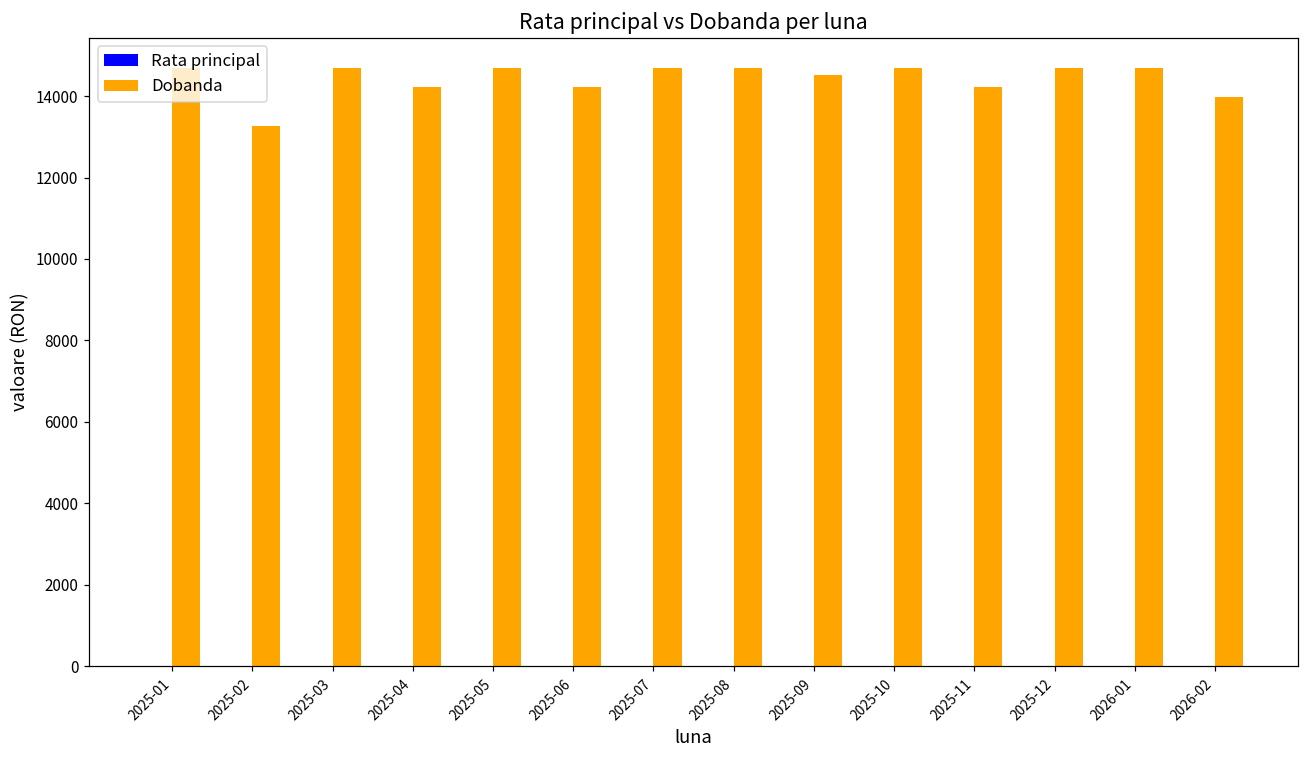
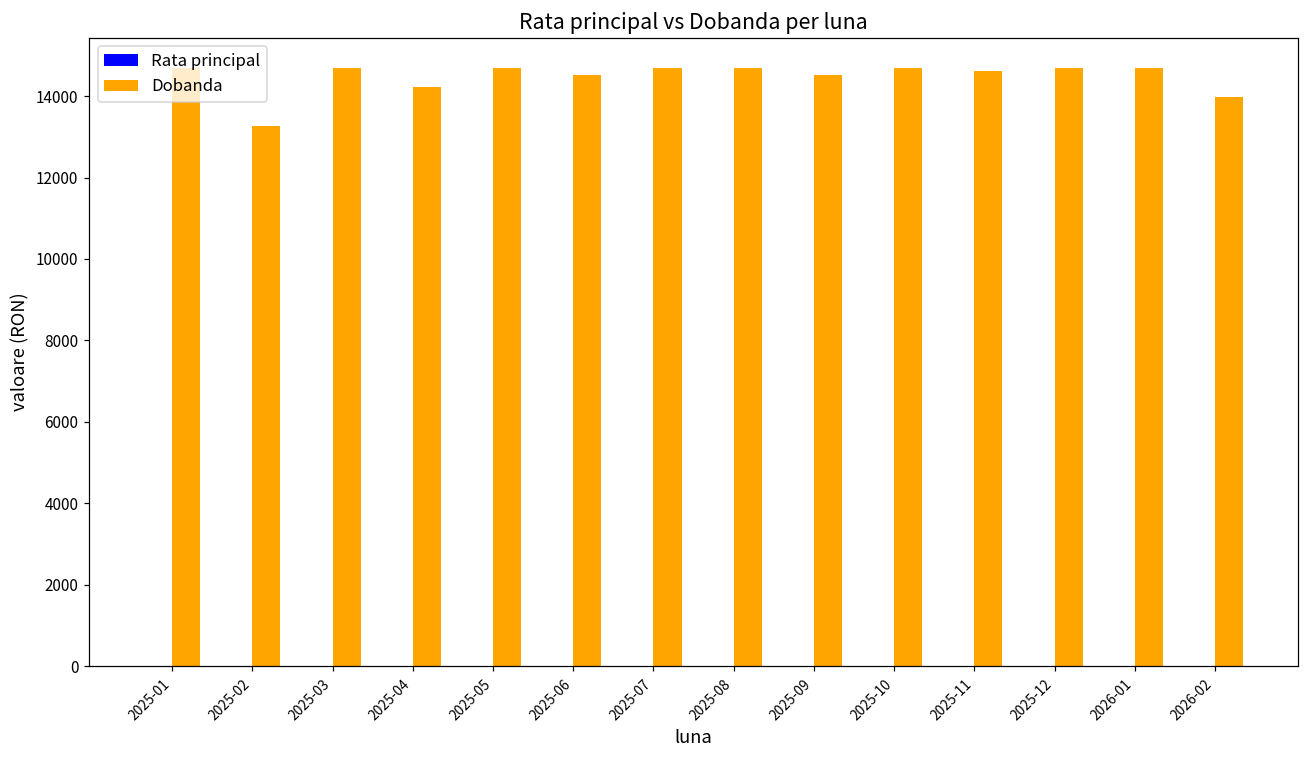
  {
    "Rata principal": {
      "2025-01": 0,
      "2025-02": 0,
      "2025-03": 0,
      "2025-04": 0,
      "2025-05": 0,
      "2025-06": 0,
      "2025-07": 0,
      "2025-08": 0,
      "2025-09": 0,
      "2025-10": 0,
      "2025-11": 0,
      "2025-12": 0,
      "2026-01": 0,
      "2026-02": 0
    },
    "Dobanda": {
      "2025-02": 13300,
      "2025-03": 14700,
      "2025-04": 14200,
      "2025-05": 14700,
-     "2025-06": 14200,
+     "2025-06": 14500,
      "2025-07": 14700,
      "2025-08": 14700,
      "2025-09": 14500,
      "2025-10": 14700,
-     "2025-11": 14200,
+     "2025-11": 14600,
      "2025-12": 14700,
      "2026-01": 14700,
      "2026-02": 14000
    }
  }
